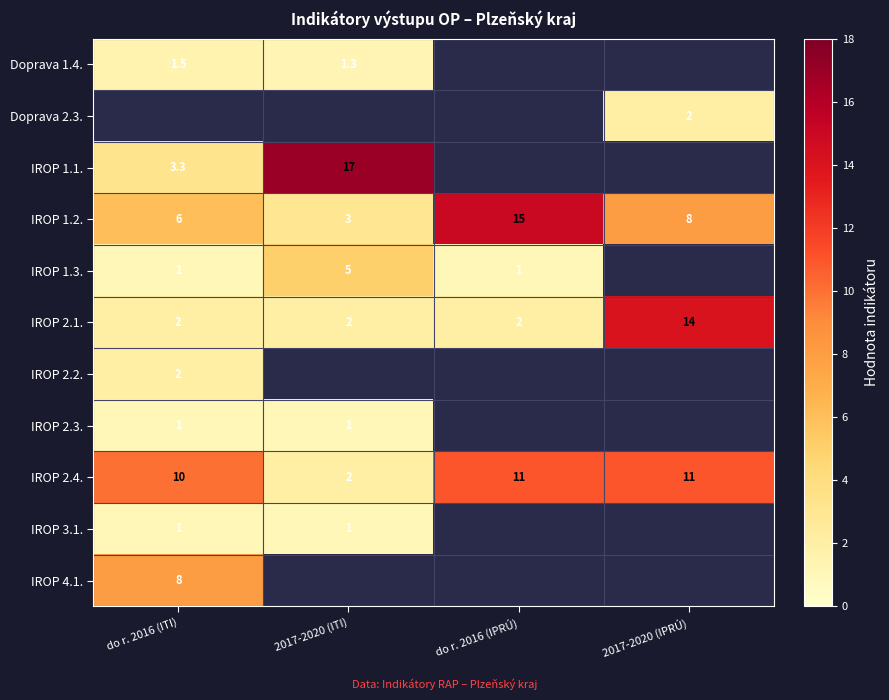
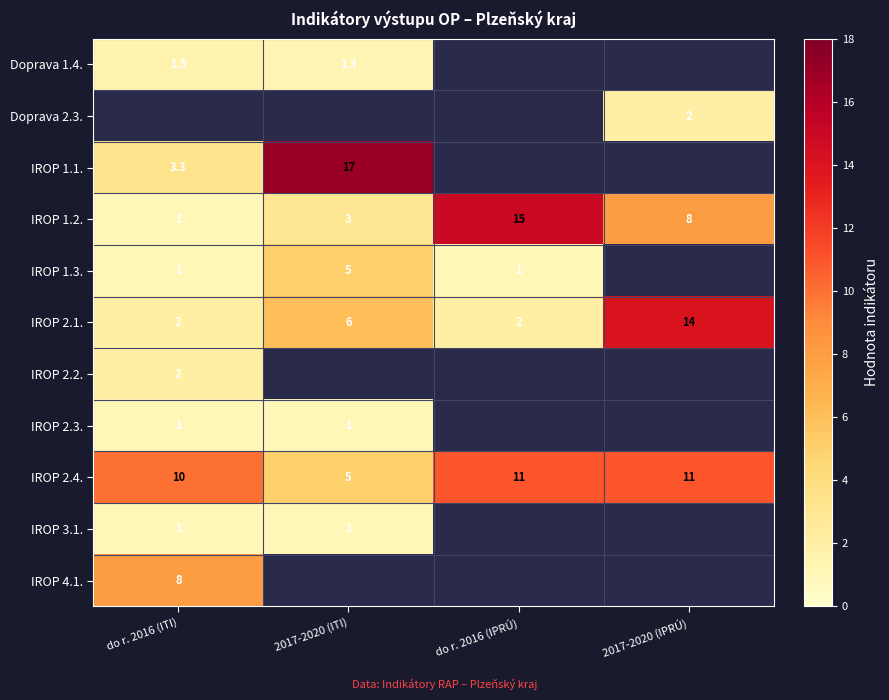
  {
    "Doprava 1.4.": {
      "do r. 2016 (ITI)": 1.5,
      "2017-2020 (ITI)": 1.3
    },
    "Doprava 2.3.": {
      "2017-2020 (IPRÚ)": 2
    },
    "IROP 1.1.": {
      "do r. 2016 (ITI)": 3.3,
      "2017-2020 (ITI)": 17
    },
    "IROP 1.2.": {
-     "do r. 2016 (ITI)": 6,
+     "do r. 2016 (ITI)": 1,
      "2017-2020 (ITI)": 3,
      "do r. 2016 (IPRÚ)": 15,
      "2017-2020 (IPRÚ)": 8
    },
    "IROP 1.3.": {
      "do r. 2016 (ITI)": 1,
      "2017-2020 (ITI)": 5,
      "do r. 2016 (IPRÚ)": 1
    },
    "IROP 2.1.": {
      "do r. 2016 (ITI)": 2,
-     "2017-2020 (ITI)": 2,
+     "2017-2020 (ITI)": 6,
      "do r. 2016 (IPRÚ)": 2,
      "2017-2020 (IPRÚ)": 14
    },
    "IROP 2.2.": {
      "do r. 2016 (ITI)": 2
    },
    "IROP 2.3.": {
      "do r. 2016 (ITI)": 1,
      "2017-2020 (ITI)": 1
    },
    "IROP 2.4.": {
      "do r. 2016 (ITI)": 10,
-     "2017-2020 (ITI)": 2,
+     "2017-2020 (ITI)": 5,
      "do r. 2016 (IPRÚ)": 11,
      "2017-2020 (IPRÚ)": 11
    },
    "IROP 3.1.": {
      "do r. 2016 (ITI)": 1,
      "2017-2020 (ITI)": 1
    },
    "IROP 4.1.": {
      "do r. 2016 (ITI)": 8
    }
  }
